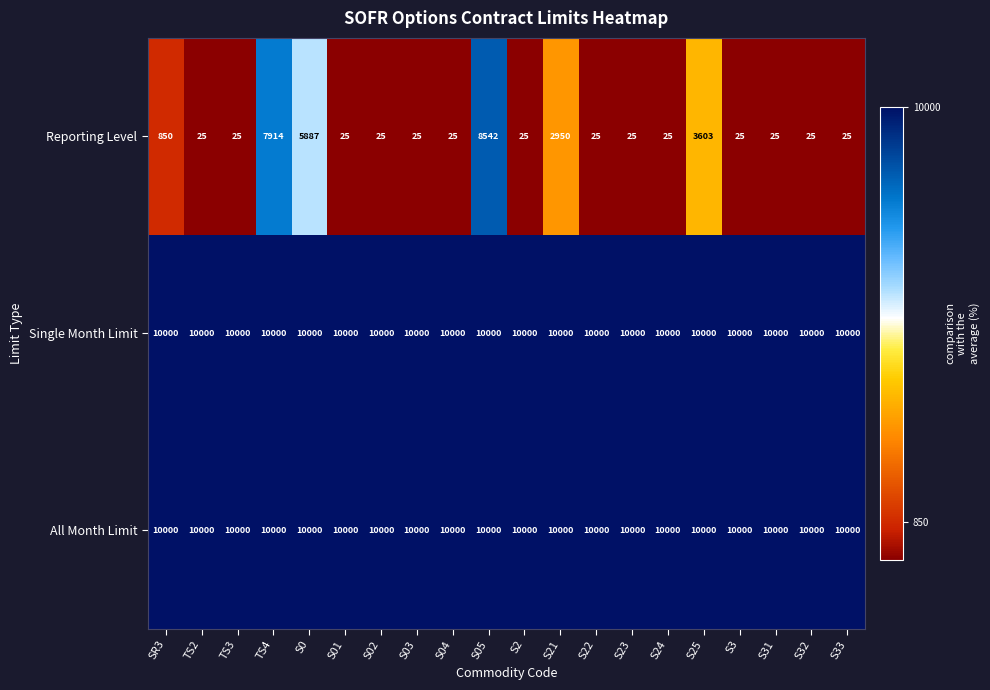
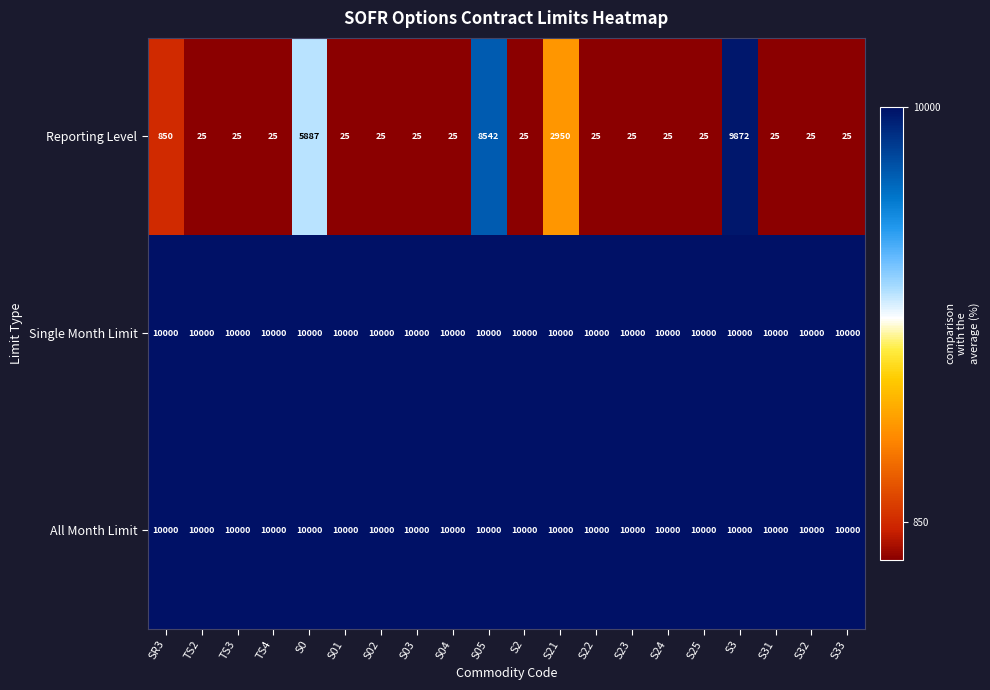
  {
    "Reporting Level": {
      "SR3": 850,
      "TS2": 25,
      "TS3": 25,
-     "TS4": 7914,
+     "TS4": 25,
      "S0": 5887,
      "S01": 25,
      "S02": 25,
      "S03": 25,
      "S04": 25,
      "S05": 8542,
      "S2": 25,
      "S21": 2950,
      "S22": 25,
      "S23": 25,
      "S24": 25,
-     "S25": 3603,
-     "S3": 25,
+     "S25": 25,
+     "S3": 9872,
      "S31": 25,
      "S32": 25,
      "S33": 25
    },
    "Single Month Limit": {
      "SR3": 10000,
      "TS2": 10000,
      "TS3": 10000,
      "TS4": 10000,
      "S0": 10000,
      "S01": 10000,
      "S02": 10000,
      "S03": 10000,
      "S04": 10000,
      "S05": 10000,
      "S2": 10000,
      "S21": 10000,
      "S22": 10000,
      "S23": 10000,
      "S24": 10000,
      "S25": 10000,
      "S3": 10000,
      "S31": 10000,
      "S32": 10000,
      "S33": 10000
    },
    "All Month Limit": {
      "SR3": 10000,
      "TS2": 10000,
      "TS3": 10000,
      "TS4": 10000,
      "S0": 10000,
      "S01": 10000,
      "S02": 10000,
      "S03": 10000,
      "S04": 10000,
      "S05": 10000,
      "S2": 10000,
      "S21": 10000,
      "S22": 10000,
      "S23": 10000,
      "S24": 10000,
      "S25": 10000,
      "S3": 10000,
      "S31": 10000,
      "S32": 10000,
      "S33": 10000
    }
  }
